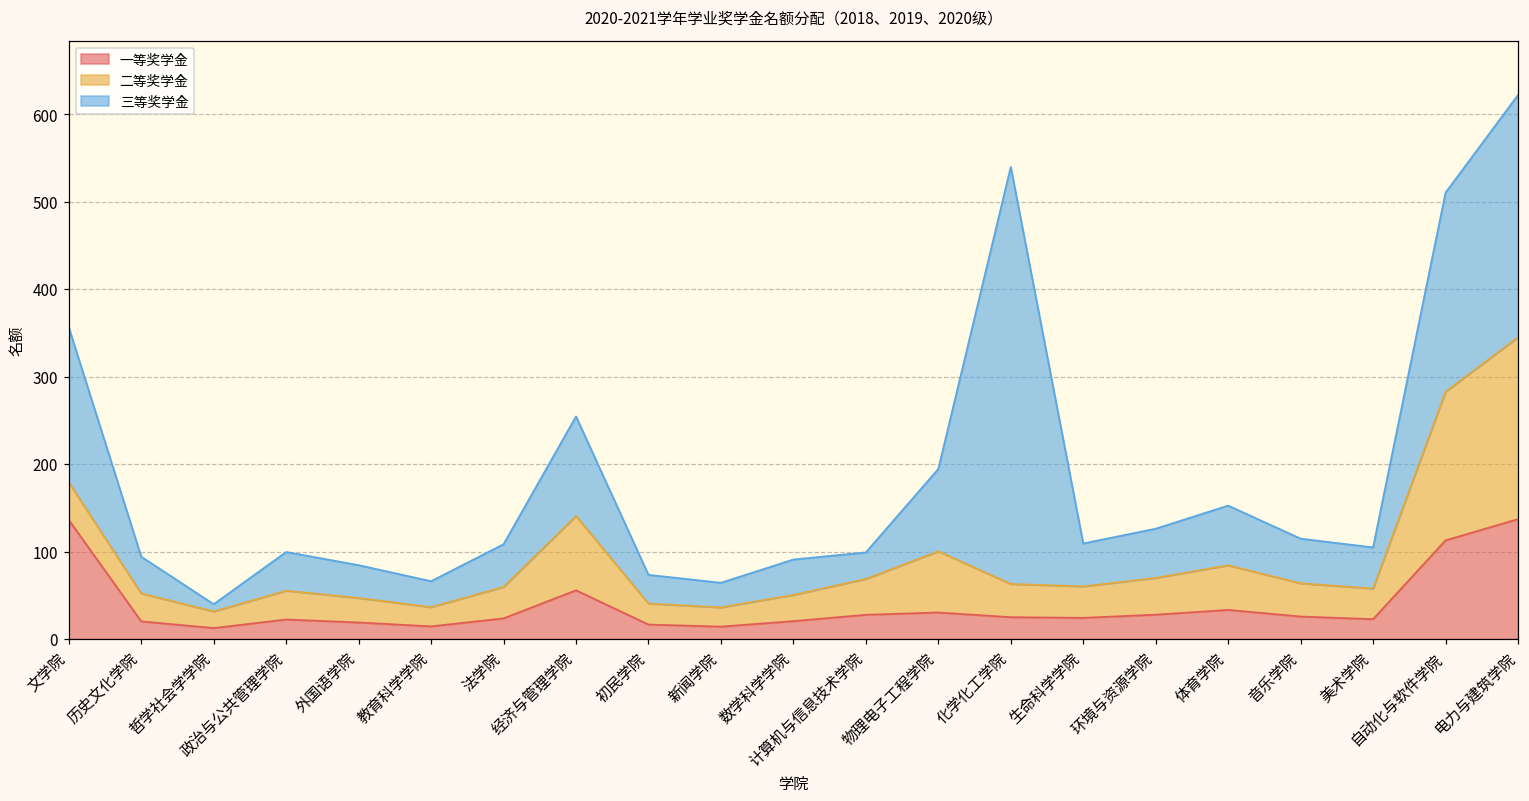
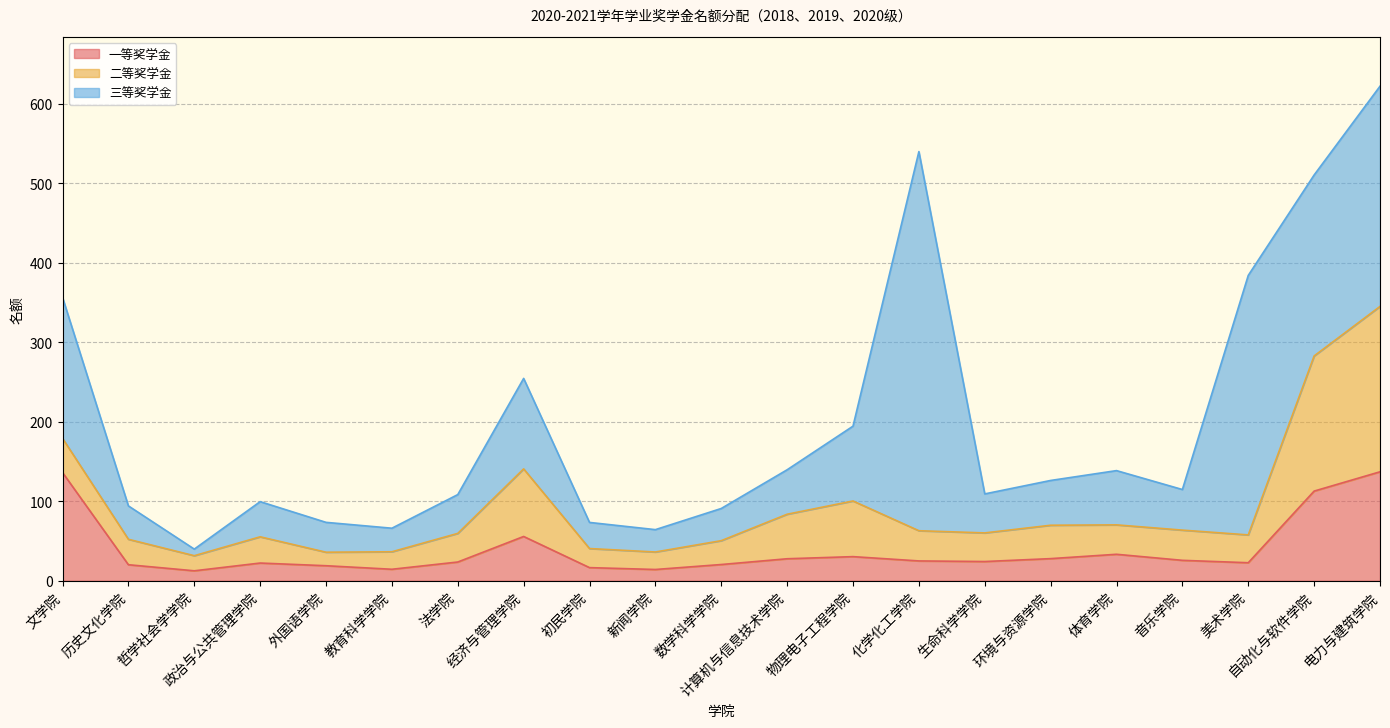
  {
    "一等奖学金": {
      "文学院": 140,
      "历史文化学院": 20,
      "哲学社会学学院": 10,
      "政治与公共管理学院": 20,
      "外国语学院": 20,
      "教育科学学院": 10,
      "法学院": 20,
      "经济与管理学院": 60,
      "初民学院": 20,
      "新闻学院": 10,
      "数学科学学院": 20,
      "计算机与信息技术学院": 30,
      "物理电子工程学院": 30,
      "化学化工学院": 20,
      "生命科学学院": 20,
      "环境与资源学院": 30,
      "体育学院": 30,
      "音乐学院": 30,
      "美术学院": 20,
      "自动化与软件学院": 110,
      "电力与建筑学院": 140
    },
    "二等奖学金": {
      "文学院": 40,
      "历史文化学院": 30,
      "哲学社会学学院": 20,
      "政治与公共管理学院": 30,
-     "外国语学院": 30,
+     "外国语学院": 20,
      "教育科学学院": 20,
      "法学院": 40,
      "经济与管理学院": 90,
      "初民学院": 20,
      "新闻学院": 20,
      "数学科学学院": 30,
-     "计算机与信息技术学院": 40,
+     "计算机与信息技术学院": 60,
      "物理电子工程学院": 70,
      "化学化工学院": 40,
      "生命科学学院": 40,
      "环境与资源学院": 40,
-     "体育学院": 50,
+     "体育学院": 40,
      "音乐学院": 40,
      "美术学院": 40,
      "自动化与软件学院": 170,
      "电力与建筑学院": 210
    },
    "三等奖学金": {
      "文学院": 180,
      "历史文化学院": 40,
      "哲学社会学学院": 10,
      "政治与公共管理学院": 40,
      "外国语学院": 40,
      "教育科学学院": 30,
      "法学院": 50,
      "经济与管理学院": 110,
      "初民学院": 30,
      "新闻学院": 30,
      "数学科学学院": 40,
-     "计算机与信息技术学院": 30,
+     "计算机与信息技术学院": 60,
      "物理电子工程学院": 90,
      "化学化工学院": 480,
      "生命科学学院": 50,
      "环境与资源学院": 60,
      "体育学院": 70,
      "音乐学院": 50,
-     "美术学院": 50,
+     "美术学院": 330,
      "自动化与软件学院": 230,
      "电力与建筑学院": 280
    }
  }
